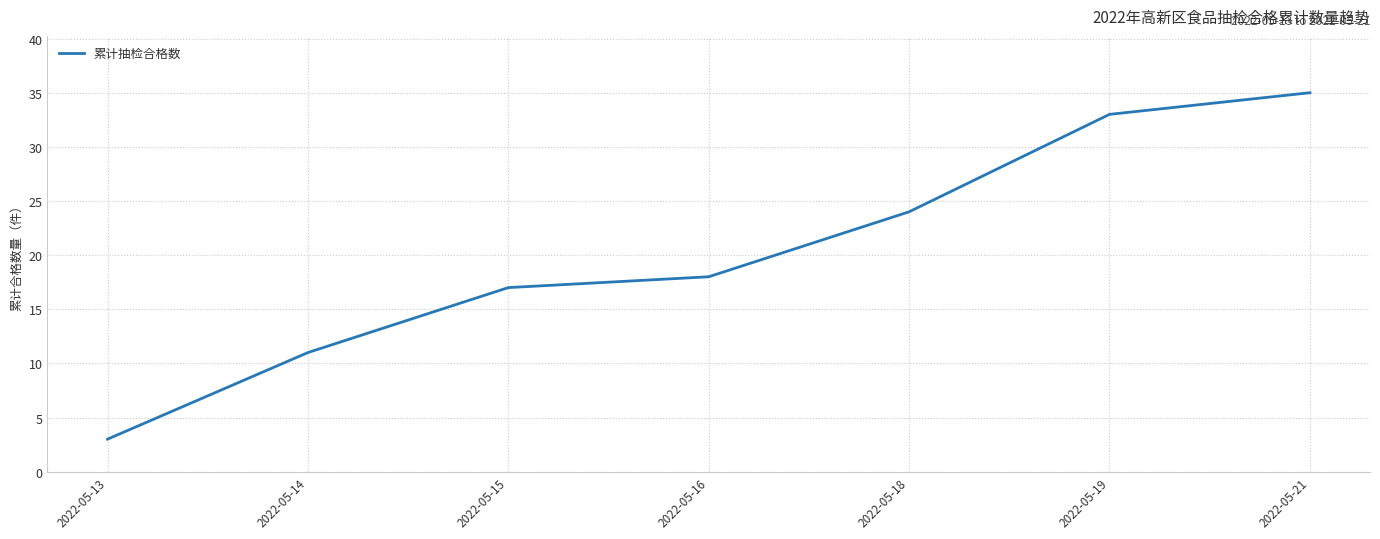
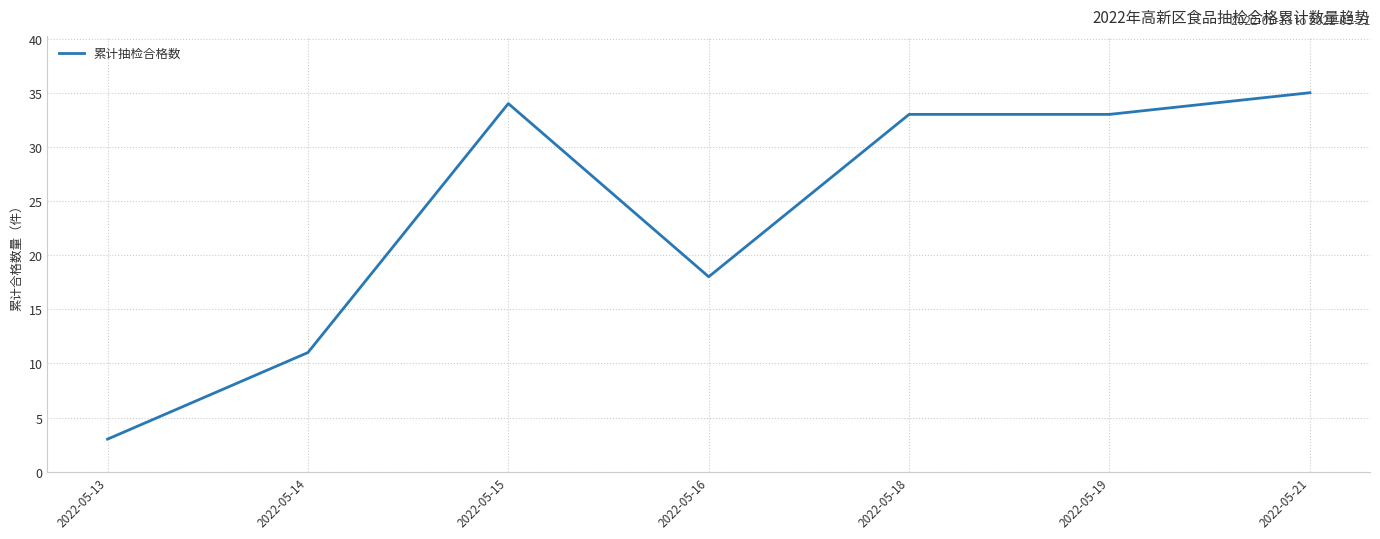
  {
    "2022-05-13": 3,
    "2022-05-14": 11,
-   "2022-05-15": 17,
+   "2022-05-15": 34,
    "2022-05-16": 18,
-   "2022-05-18": 24,
+   "2022-05-18": 33,
    "2022-05-19": 33,
    "2022-05-21": 35
  }
